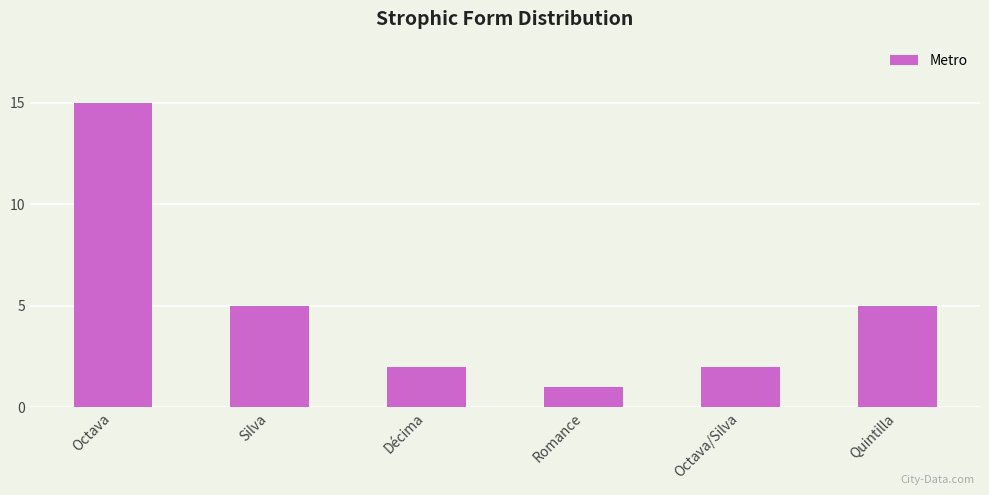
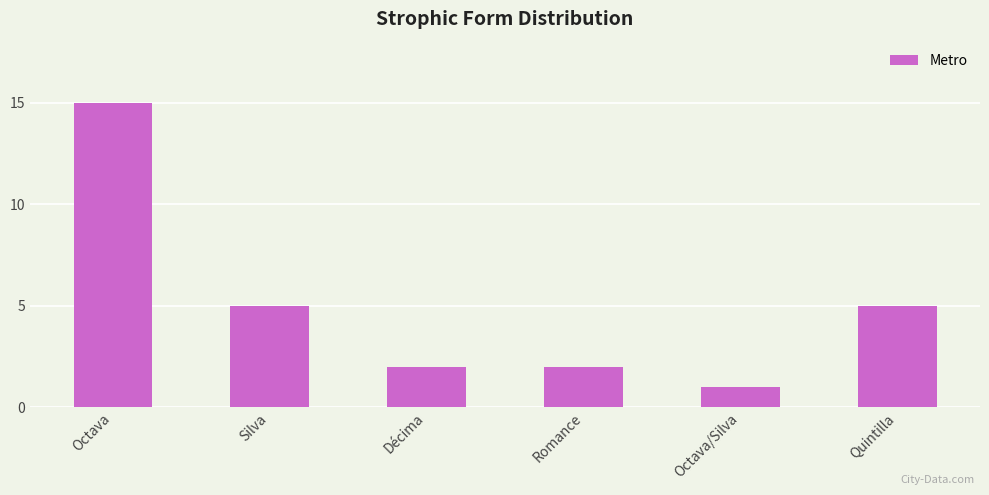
  {
    "Octava": 15,
    "Silva": 5,
    "Décima": 2,
-   "Romance": 1,
-   "Octava/Silva": 2,
+   "Romance": 2,
+   "Octava/Silva": 1,
    "Quintilla": 5
  }
